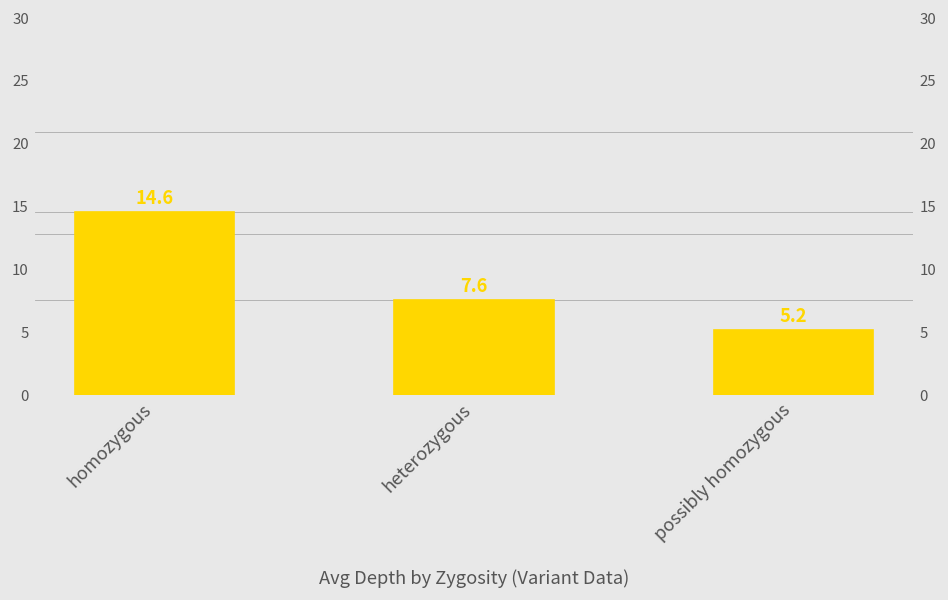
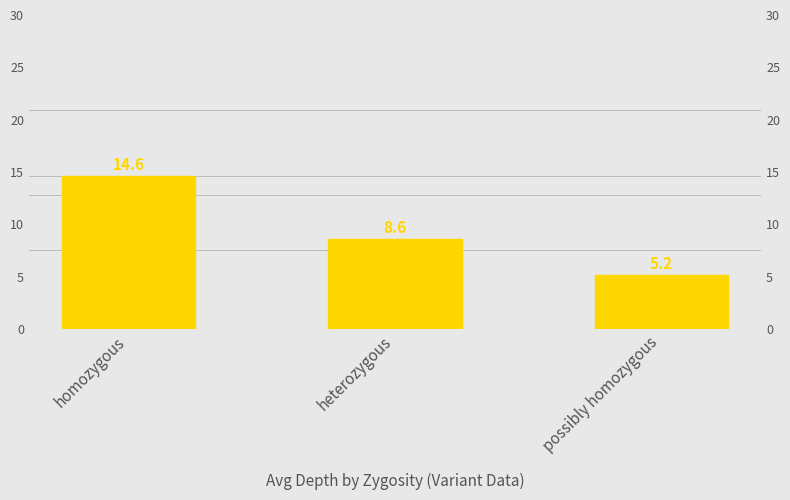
  {
    "homozygous": 14.6,
-   "heterozygous": 7.6,
+   "heterozygous": 8.6,
    "possibly homozygous": 5.2
  }
